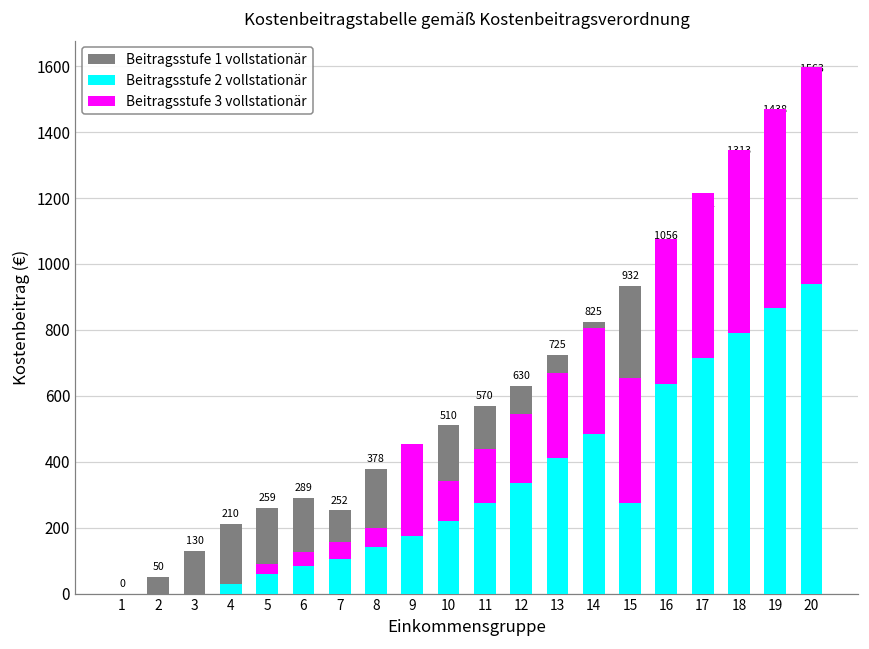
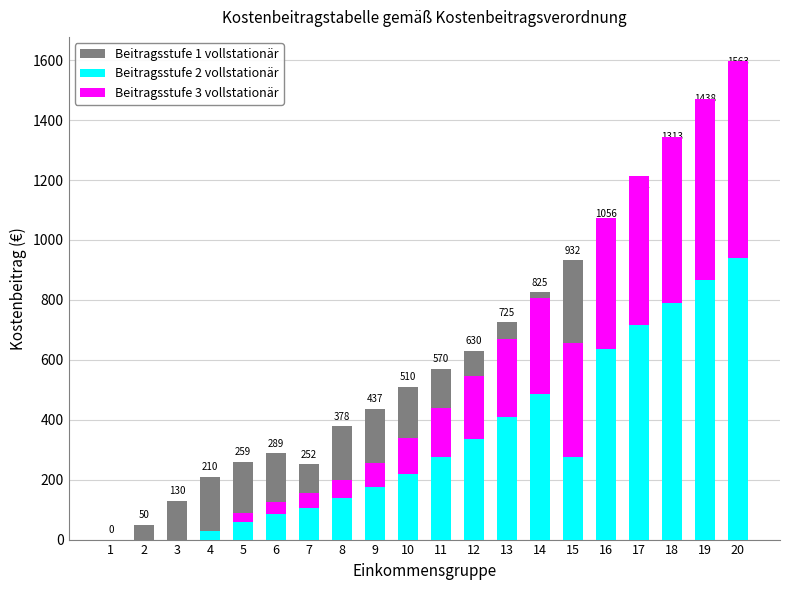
  {
    "Beitragsstufe 1 vollstationär": {
-     "9": 400
+     "9": 440
    },
    "Beitragsstufe 2 vollstationär": {
      "1": 0
    },
    "Beitragsstufe 3 vollstationär": {
      "3": 0,
-     "9": 280
+     "9": 80
    }
  }
